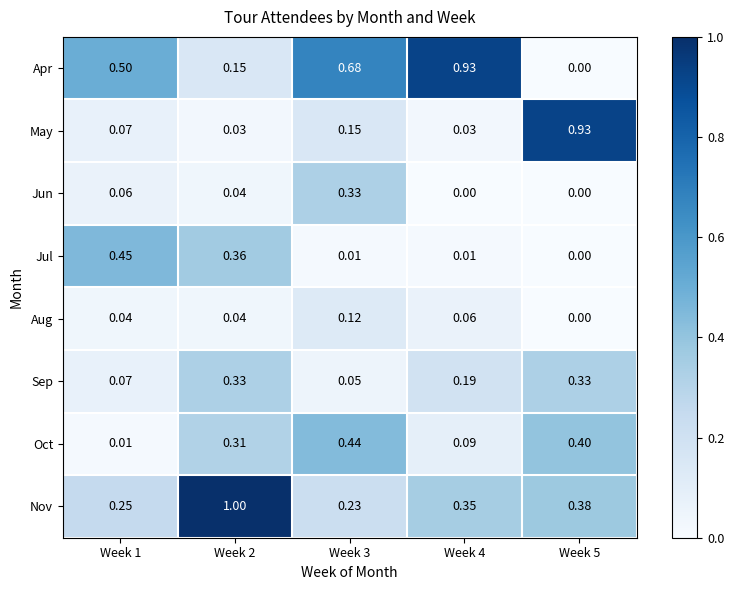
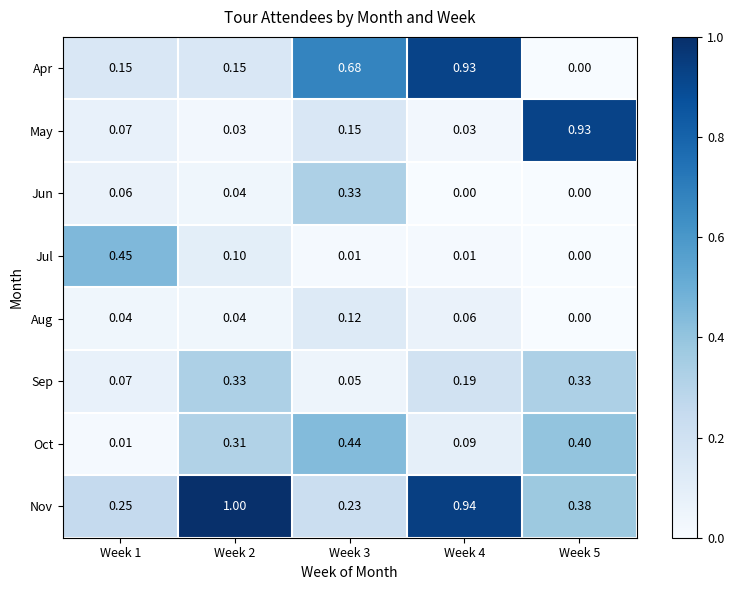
  {
    "Apr": {
-     "Week 1": 0.50,
+     "Week 1": 0.15,
      "Week 2": 0.15,
      "Week 3": 0.68,
      "Week 4": 0.93,
      "Week 5": 0.00
    },
    "May": {
      "Week 1": 0.07,
      "Week 2": 0.03,
      "Week 3": 0.15,
      "Week 4": 0.03,
      "Week 5": 0.93
    },
    "Jun": {
      "Week 1": 0.06,
      "Week 2": 0.04,
      "Week 3": 0.33,
      "Week 4": 0.00,
      "Week 5": 0.00
    },
    "Jul": {
      "Week 1": 0.45,
-     "Week 2": 0.36,
+     "Week 2": 0.10,
      "Week 3": 0.01,
      "Week 4": 0.01,
      "Week 5": 0.00
    },
    "Aug": {
      "Week 1": 0.04,
      "Week 2": 0.04,
      "Week 3": 0.12,
      "Week 4": 0.06,
      "Week 5": 0.00
    },
    "Sep": {
      "Week 1": 0.07,
      "Week 2": 0.33,
      "Week 3": 0.05,
      "Week 4": 0.19,
      "Week 5": 0.33
    },
    "Oct": {
      "Week 1": 0.01,
      "Week 2": 0.31,
      "Week 3": 0.44,
      "Week 4": 0.09,
      "Week 5": 0.40
    },
    "Nov": {
      "Week 1": 0.25,
      "Week 2": 1.00,
      "Week 3": 0.23,
-     "Week 4": 0.35,
+     "Week 4": 0.94,
      "Week 5": 0.38
    }
  }
